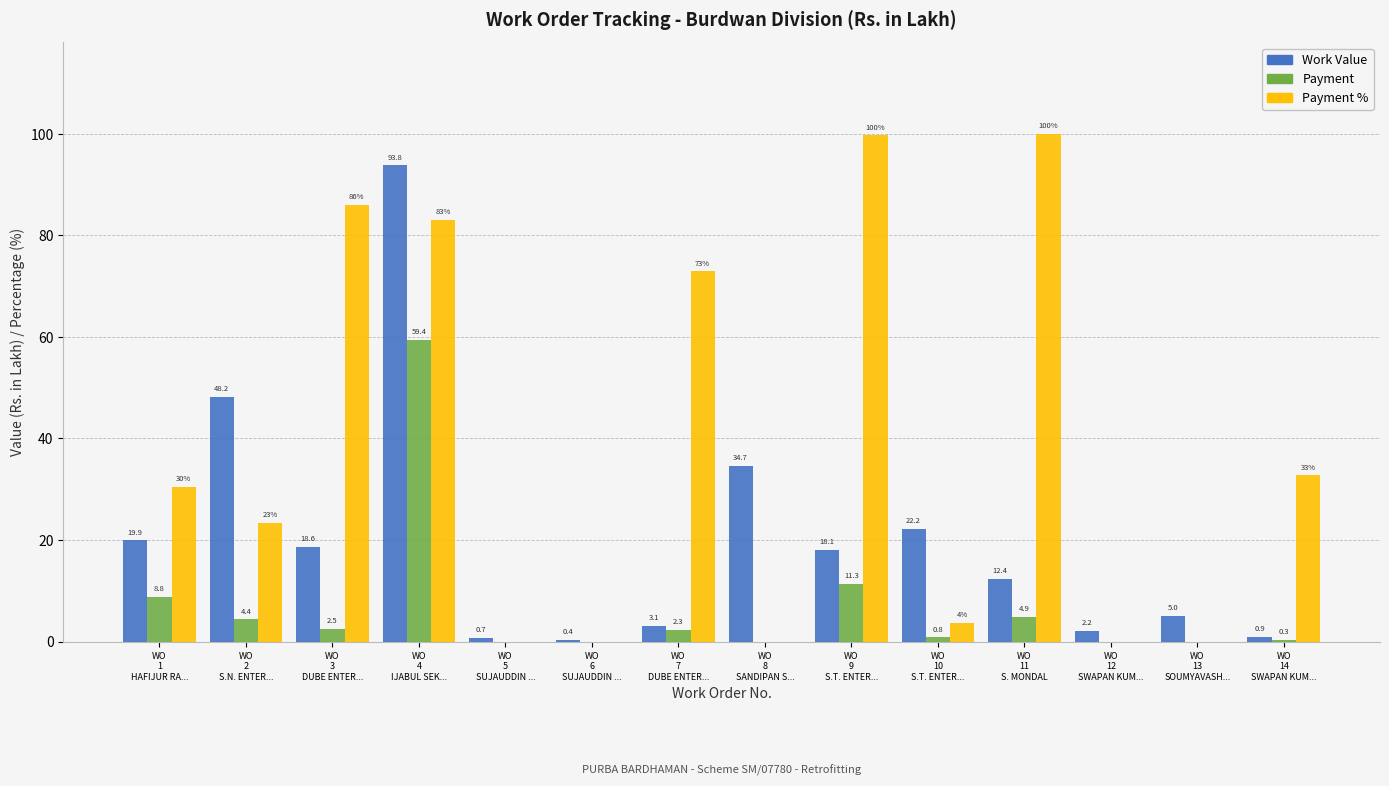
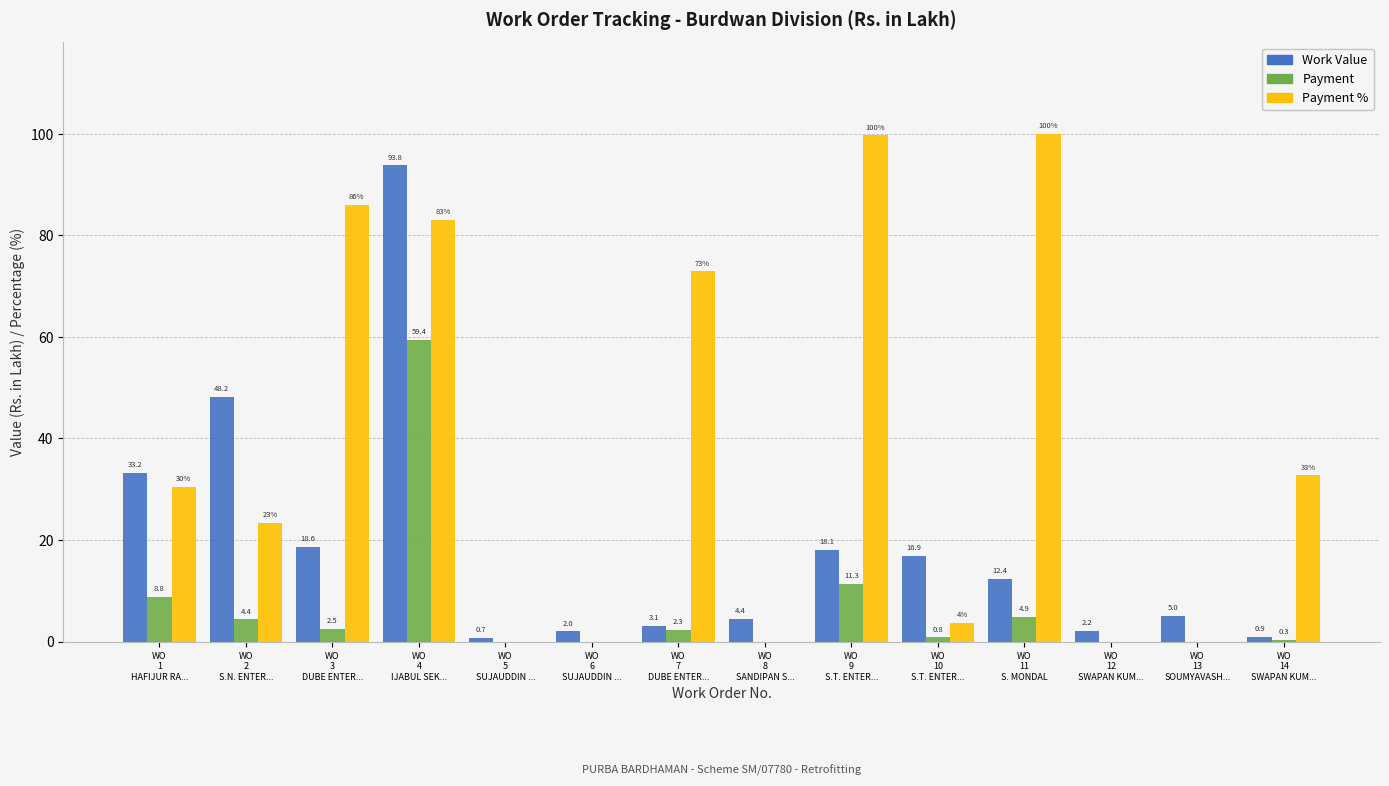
  {
    "Work Value": {
-     "WO 1 HAFIJUR RA...": "19.9",
+     "WO 1 HAFIJUR RA...": "33.2",
      "WO 2 S.N. ENTER...": "48.2",
      "WO 3 DUBE ENTER...": "18.6",
      "WO 4 IJABUL SEK...": "93.8",
      "WO 5 SUJAUDDIN ...": "0.7",
-     "WO 6 SUJAUDDIN ...": "0.4",
+     "WO 6 SUJAUDDIN ...": "2.0",
      "WO 7 DUBE ENTER...": "3.1",
-     "WO 8 SANDIPAN S...": "34.7",
+     "WO 8 SANDIPAN S...": "4.4",
      "WO 9 S.T. ENTER...": "18.1",
-     "WO 10 S.T. ENTER...": "22.2",
+     "WO 10 S.T. ENTER...": "16.9",
      "WO 11 S. MONDAL": "12.4",
      "WO 12 SWAPAN KUM...": "2.2",
      "WO 13 SOUMYAVASH...": "5.0",
      "WO 14 SWAPAN KUM...": "0.9"
    },
    "Payment": {
      "WO 1 HAFIJUR RA...": "8.8",
      "WO 2 S.N. ENTER...": "4.4",
      "WO 3 DUBE ENTER...": "2.5",
      "WO 4 IJABUL SEK...": "59.4",
      "WO 7 DUBE ENTER...": "2.3",
      "WO 9 S.T. ENTER...": "11.3",
      "WO 10 S.T. ENTER...": "0.8",
      "WO 11 S. MONDAL": "4.9",
      "WO 14 SWAPAN KUM...": "0.3"
    },
    "Payment %": {
      "WO 1 HAFIJUR RA...": "30%",
      "WO 2 S.N. ENTER...": "23%",
      "WO 3 DUBE ENTER...": "86%",
      "WO 4 IJABUL SEK...": "83%",
      "WO 7 DUBE ENTER...": "73%",
      "WO 9 S.T. ENTER...": "100%",
      "WO 10 S.T. ENTER...": "4%",
      "WO 11 S. MONDAL": "100%",
      "WO 14 SWAPAN KUM...": "33%"
    }
  }
